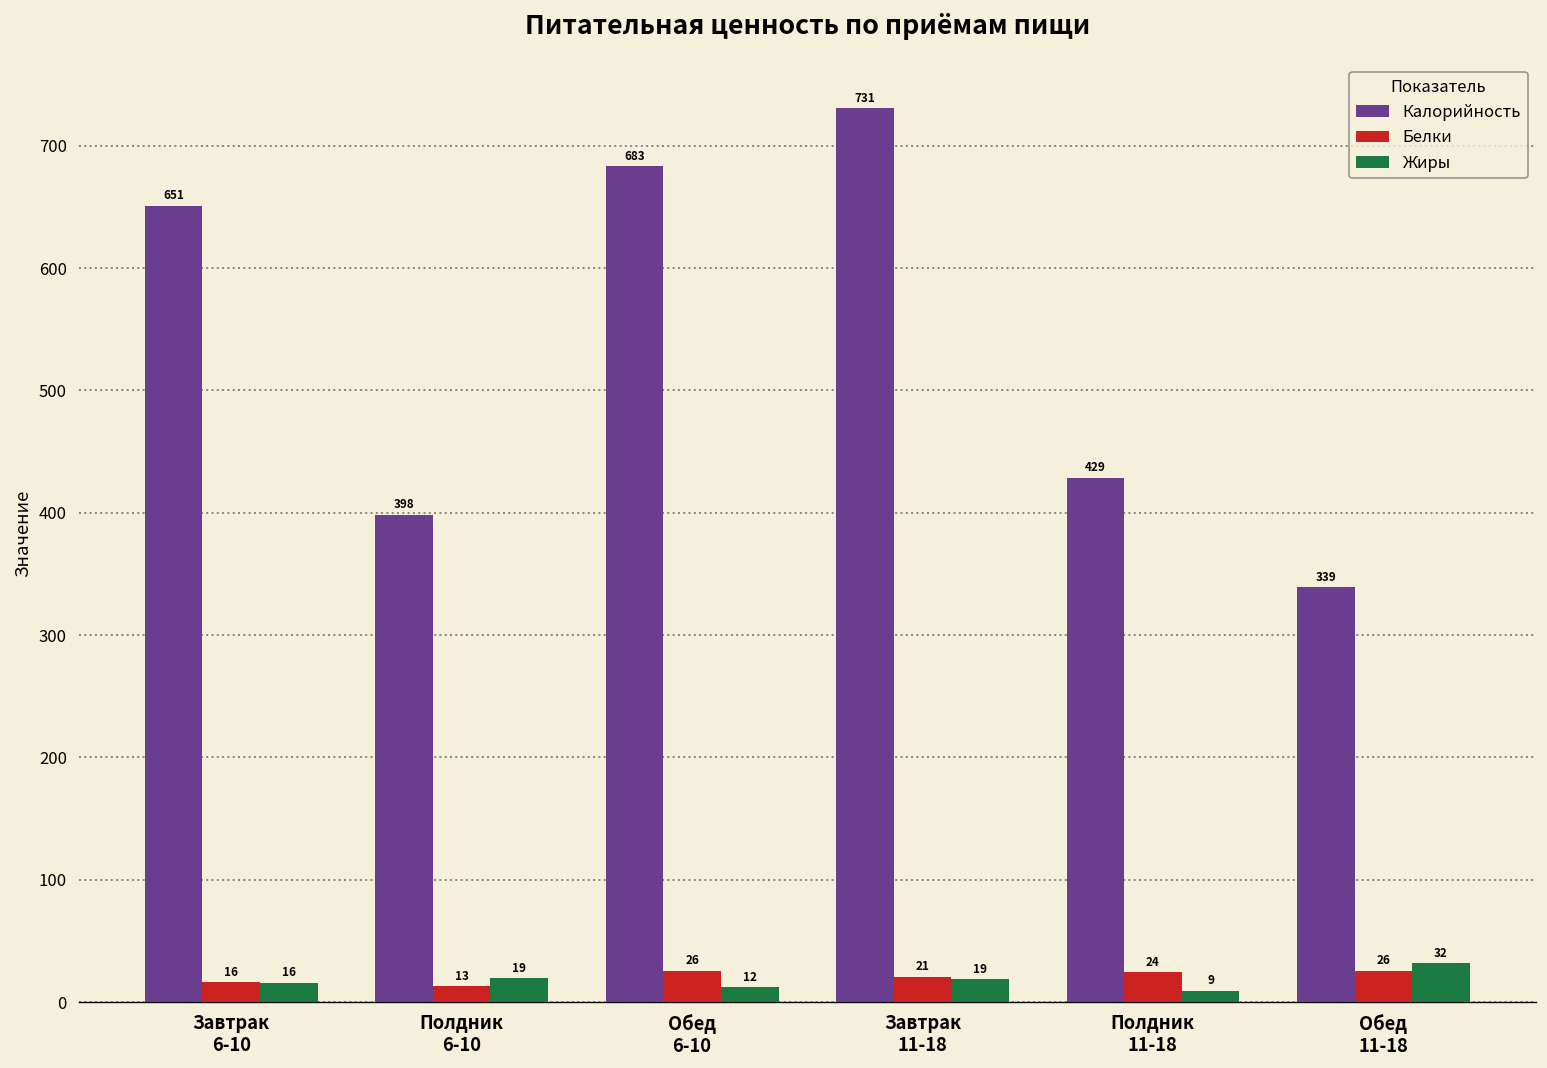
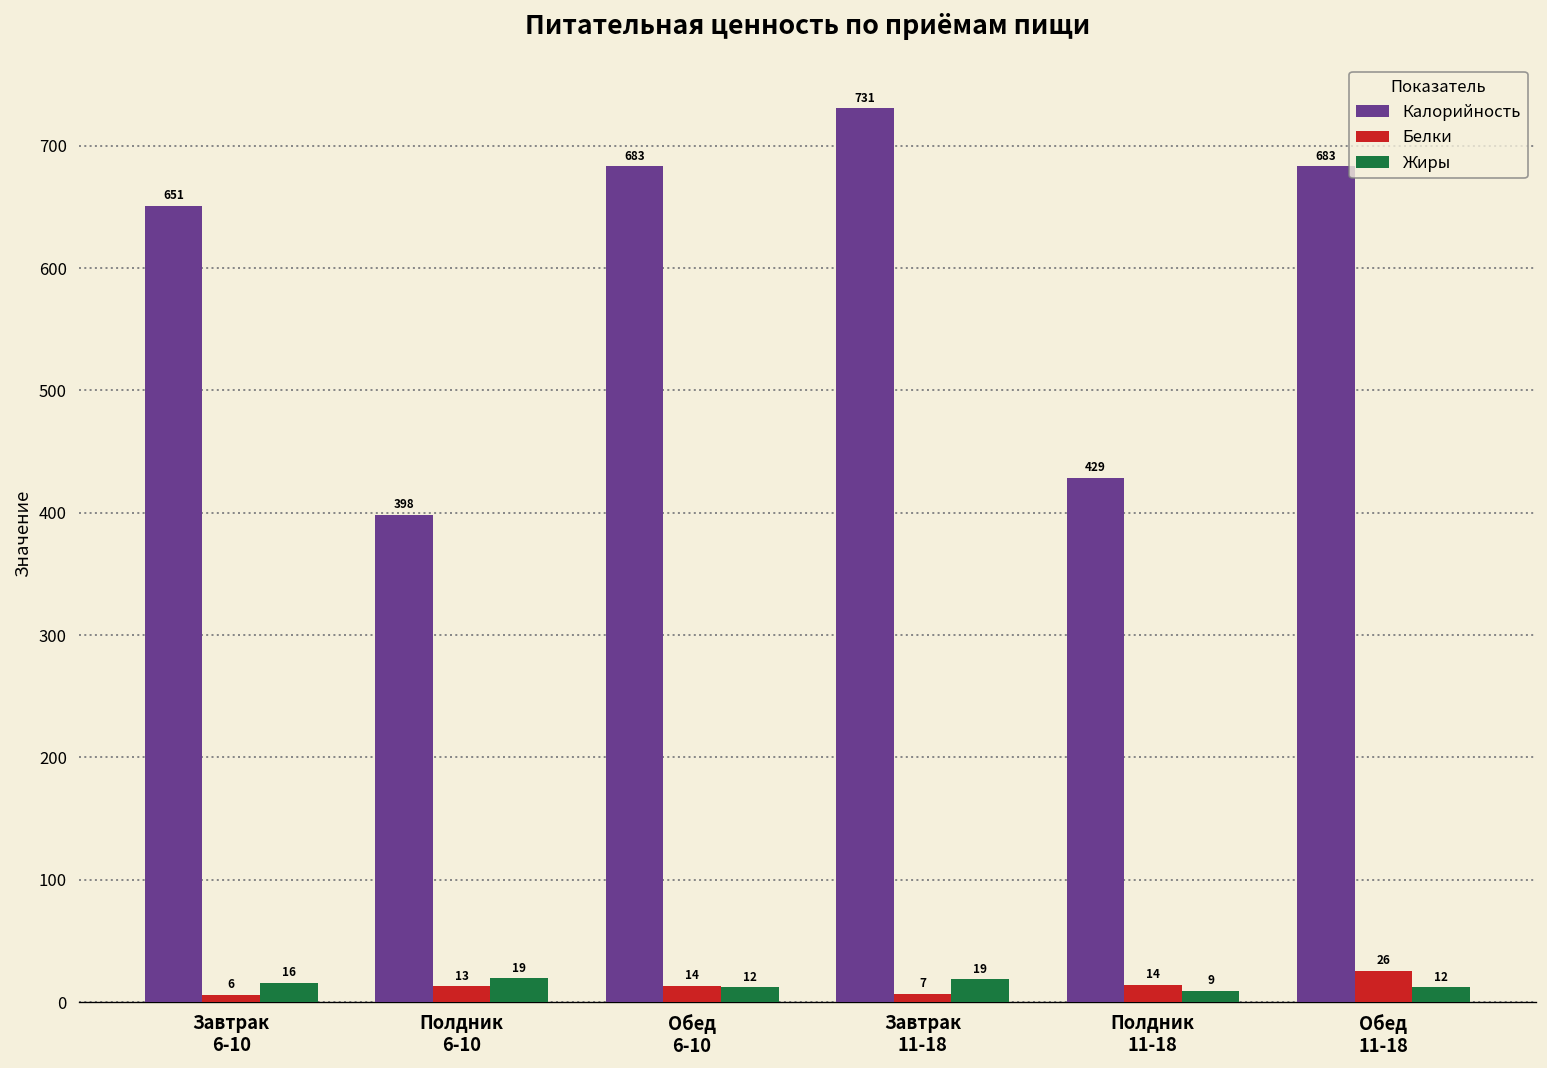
  {
    "Калорийность": {
      "Завтрак 6-10": 651,
      "Полдник 6-10": 398,
      "Обед 6-10": 683,
      "Завтрак 11-18": 731,
      "Полдник 11-18": 429,
-     "Обед 11-18": 339
+     "Обед 11-18": 683
    },
    "Белки": {
-     "Завтрак 6-10": 16,
+     "Завтрак 6-10": 6,
      "Полдник 6-10": 13,
-     "Обед 6-10": 26,
-     "Завтрак 11-18": 21,
-     "Полдник 11-18": 24,
+     "Обед 6-10": 14,
+     "Завтрак 11-18": 7,
+     "Полдник 11-18": 14,
      "Обед 11-18": 26
    },
    "Жиры": {
      "Завтрак 6-10": 16,
      "Полдник 6-10": 19,
      "Обед 6-10": 12,
      "Завтрак 11-18": 19,
      "Полдник 11-18": 9,
-     "Обед 11-18": 32
+     "Обед 11-18": 12
    }
  }
